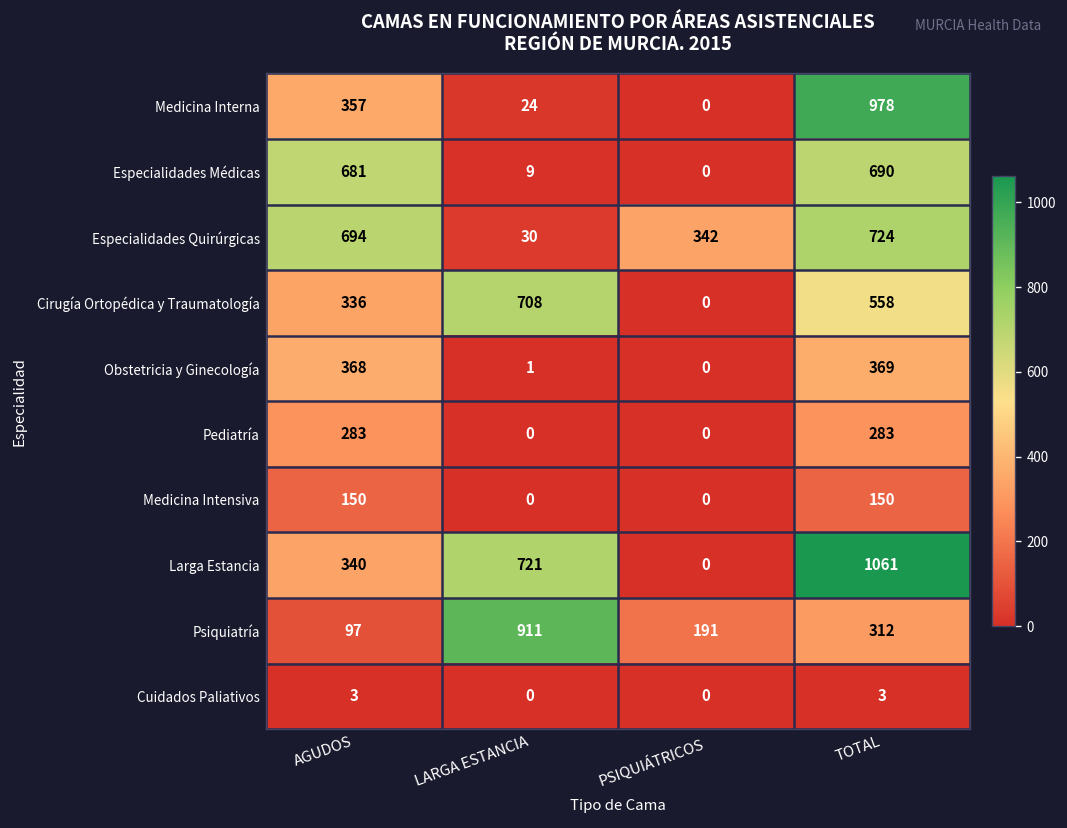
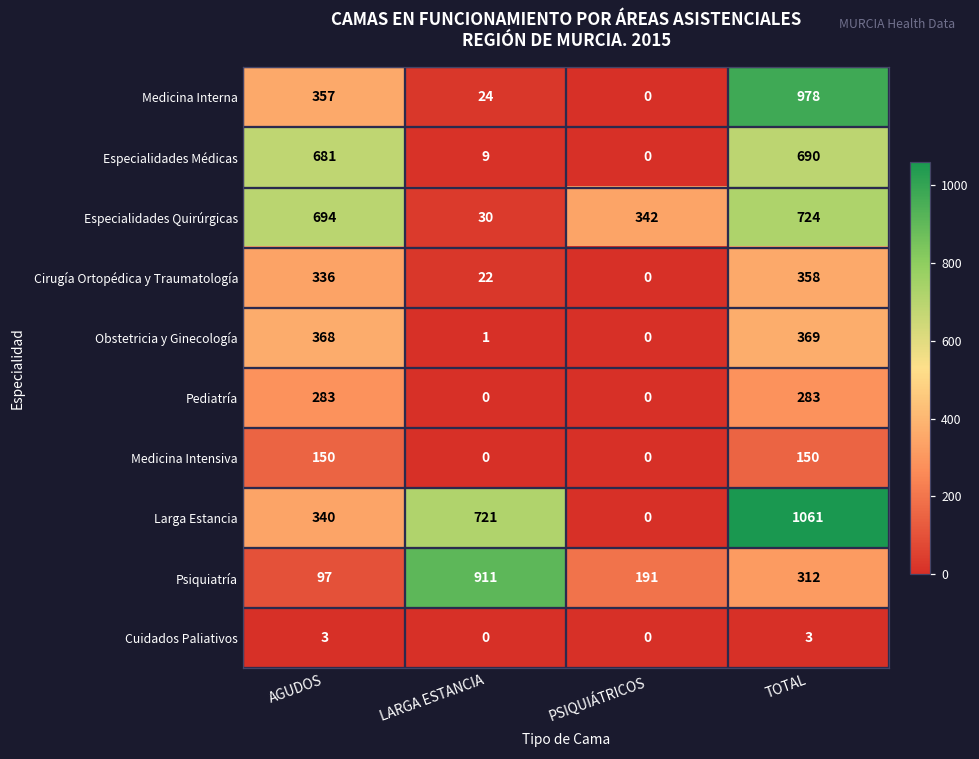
  {
    "Medicina Interna": {
      "AGUDOS": 357,
      "LARGA ESTANCIA": 24,
      "PSIQUIÁTRICOS": 0,
      "TOTAL": 978
    },
    "Especialidades Médicas": {
      "AGUDOS": 681,
      "LARGA ESTANCIA": 9,
      "PSIQUIÁTRICOS": 0,
      "TOTAL": 690
    },
    "Especialidades Quirúrgicas": {
      "AGUDOS": 694,
      "LARGA ESTANCIA": 30,
      "PSIQUIÁTRICOS": 342,
      "TOTAL": 724
    },
    "Cirugía Ortopédica y Traumatología": {
      "AGUDOS": 336,
-     "LARGA ESTANCIA": 708,
+     "LARGA ESTANCIA": 22,
      "PSIQUIÁTRICOS": 0,
-     "TOTAL": 558
+     "TOTAL": 358
    },
    "Obstetricia y Ginecología": {
      "AGUDOS": 368,
      "LARGA ESTANCIA": 1,
      "PSIQUIÁTRICOS": 0,
      "TOTAL": 369
    },
    "Pediatría": {
      "AGUDOS": 283,
      "LARGA ESTANCIA": 0,
      "PSIQUIÁTRICOS": 0,
      "TOTAL": 283
    },
    "Medicina Intensiva": {
      "AGUDOS": 150,
      "LARGA ESTANCIA": 0,
      "PSIQUIÁTRICOS": 0,
      "TOTAL": 150
    },
    "Larga Estancia": {
      "AGUDOS": 340,
      "LARGA ESTANCIA": 721,
      "PSIQUIÁTRICOS": 0,
      "TOTAL": 1061
    },
    "Psiquiatría": {
      "AGUDOS": 97,
      "LARGA ESTANCIA": 911,
      "PSIQUIÁTRICOS": 191,
      "TOTAL": 312
    },
    "Cuidados Paliativos": {
      "AGUDOS": 3,
      "LARGA ESTANCIA": 0,
      "PSIQUIÁTRICOS": 0,
      "TOTAL": 3
    }
  }
